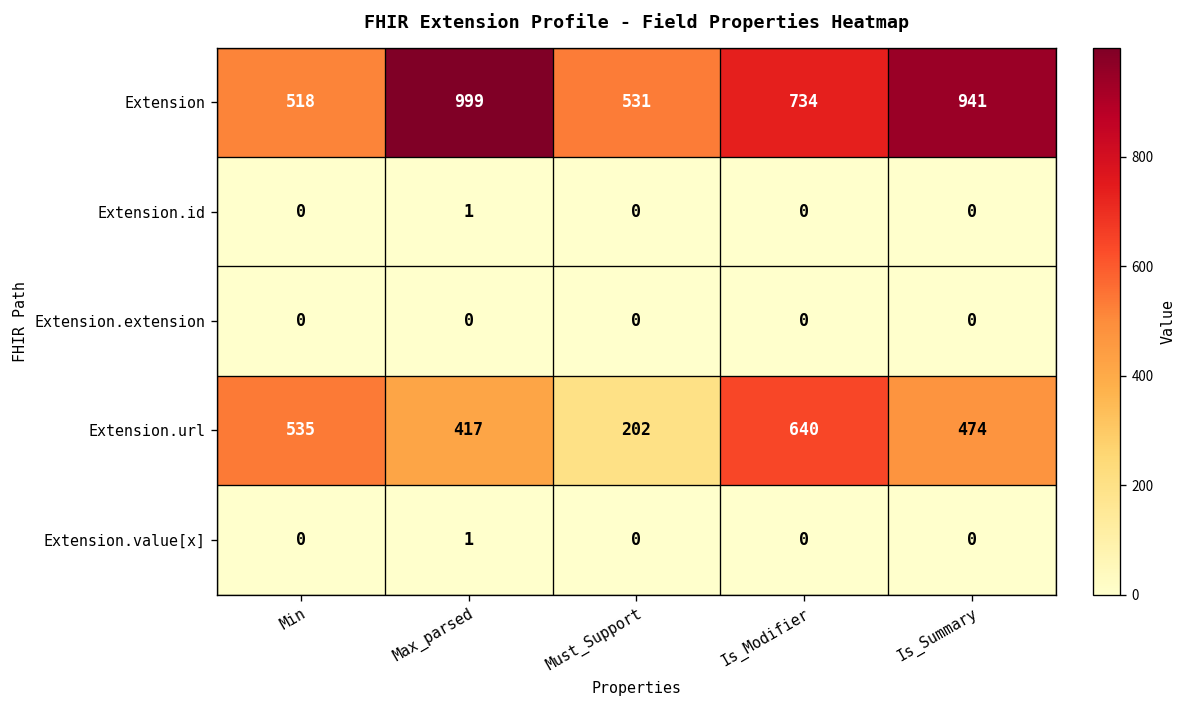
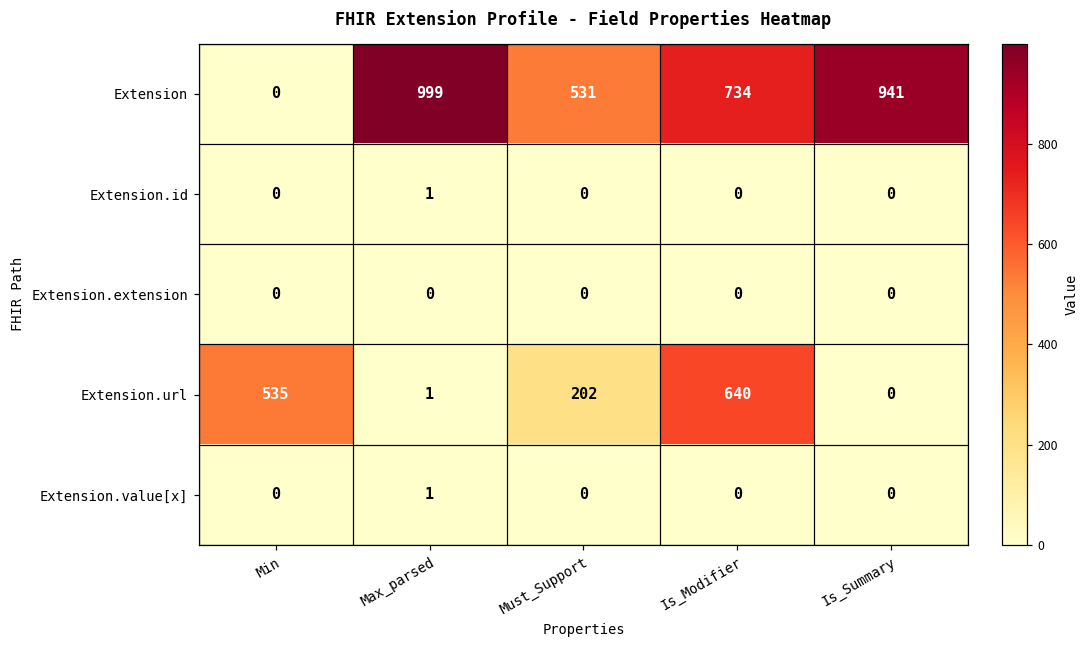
  {
    "Extension": {
-     "Min": 518,
+     "Min": 0,
      "Max_parsed": 999,
      "Must_Support": 531,
      "Is_Modifier": 734,
      "Is_Summary": 941
    },
    "Extension.id": {
      "Min": 0,
      "Max_parsed": 1,
      "Must_Support": 0,
      "Is_Modifier": 0,
      "Is_Summary": 0
    },
    "Extension.extension": {
      "Min": 0,
      "Max_parsed": 0,
      "Must_Support": 0,
      "Is_Modifier": 0,
      "Is_Summary": 0
    },
    "Extension.url": {
      "Min": 535,
-     "Max_parsed": 417,
+     "Max_parsed": 1,
      "Must_Support": 202,
      "Is_Modifier": 640,
-     "Is_Summary": 474
+     "Is_Summary": 0
    },
    "Extension.value[x]": {
      "Min": 0,
      "Max_parsed": 1,
      "Must_Support": 0,
      "Is_Modifier": 0,
      "Is_Summary": 0
    }
  }
